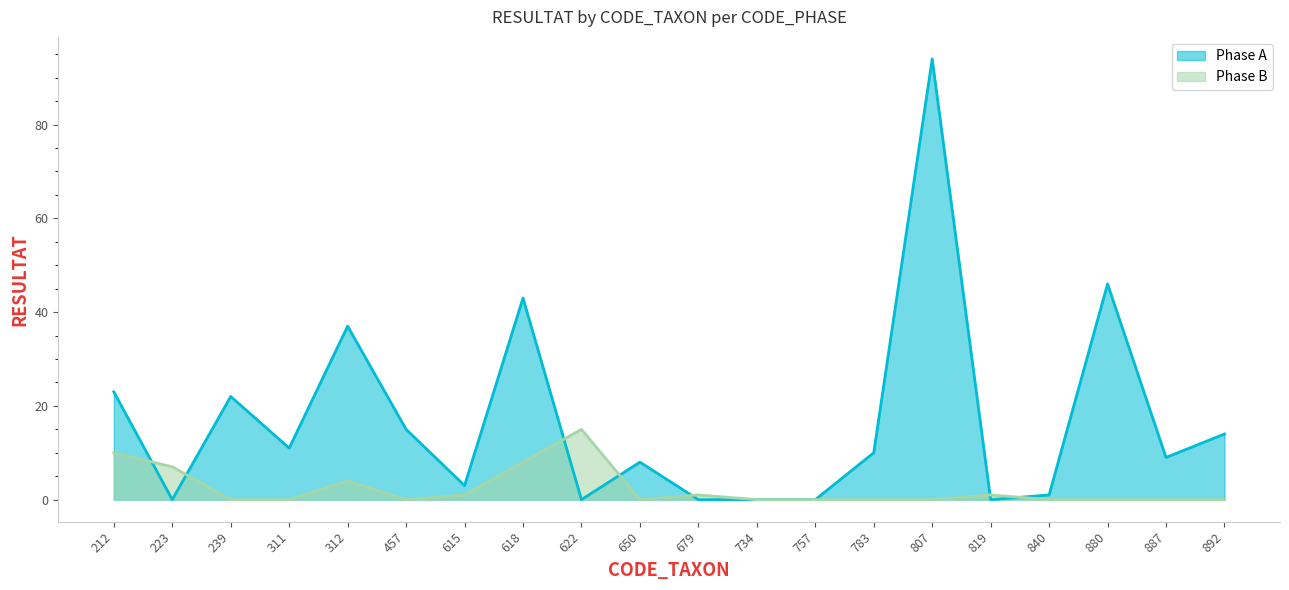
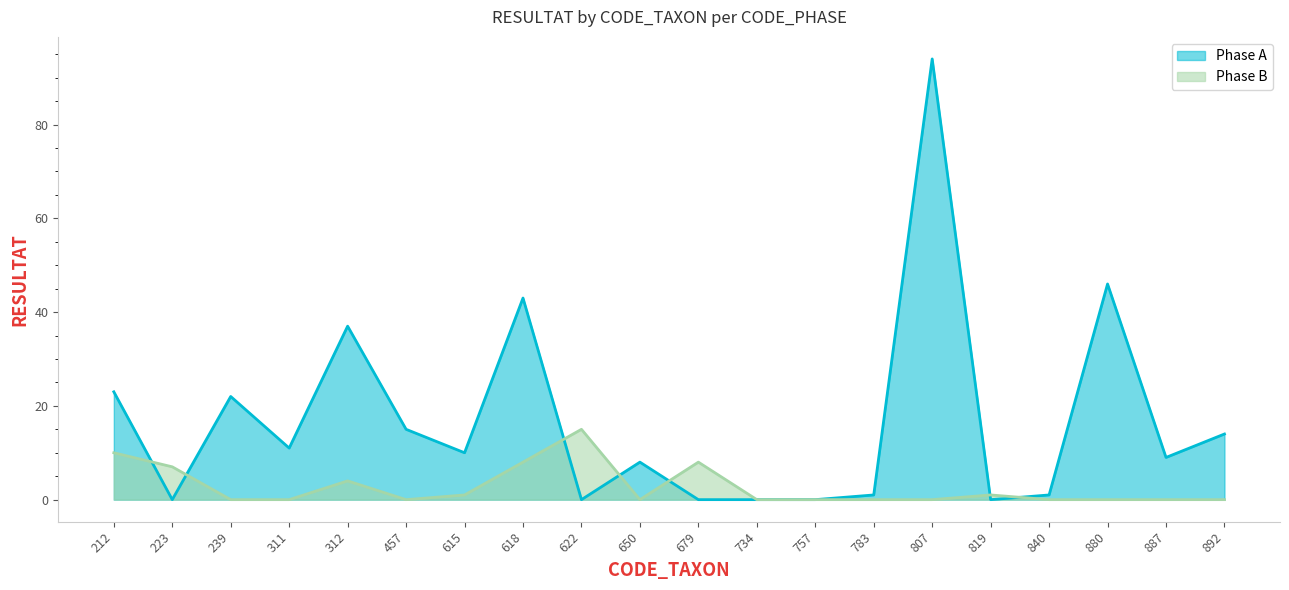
  {
    "Phase A": {
      "212": 23,
      "223": 0,
      "239": 22,
      "311": 11,
      "312": 37,
      "457": 15,
-     "615": 3,
+     "615": 10,
      "618": 43,
      "622": 0,
      "650": 8,
      "679": 0,
-     "783": 10,
+     "783": 1,
      "807": 94,
      "819": 0,
      "840": 1,
      "880": 46,
      "887": 9,
      "892": 14
    },
    "Phase B": {
      "212": 10,
      "223": 7,
      "239": 0,
      "311": 0,
      "312": 4,
      "457": 0,
      "615": 1,
      "618": 8,
      "622": 15,
      "650": 0,
-     "679": 1,
+     "679": 8,
      "783": 0,
      "807": 0,
      "819": 1,
      "840": 0,
      "880": 0,
      "887": 0,
      "892": 0
    }
  }
